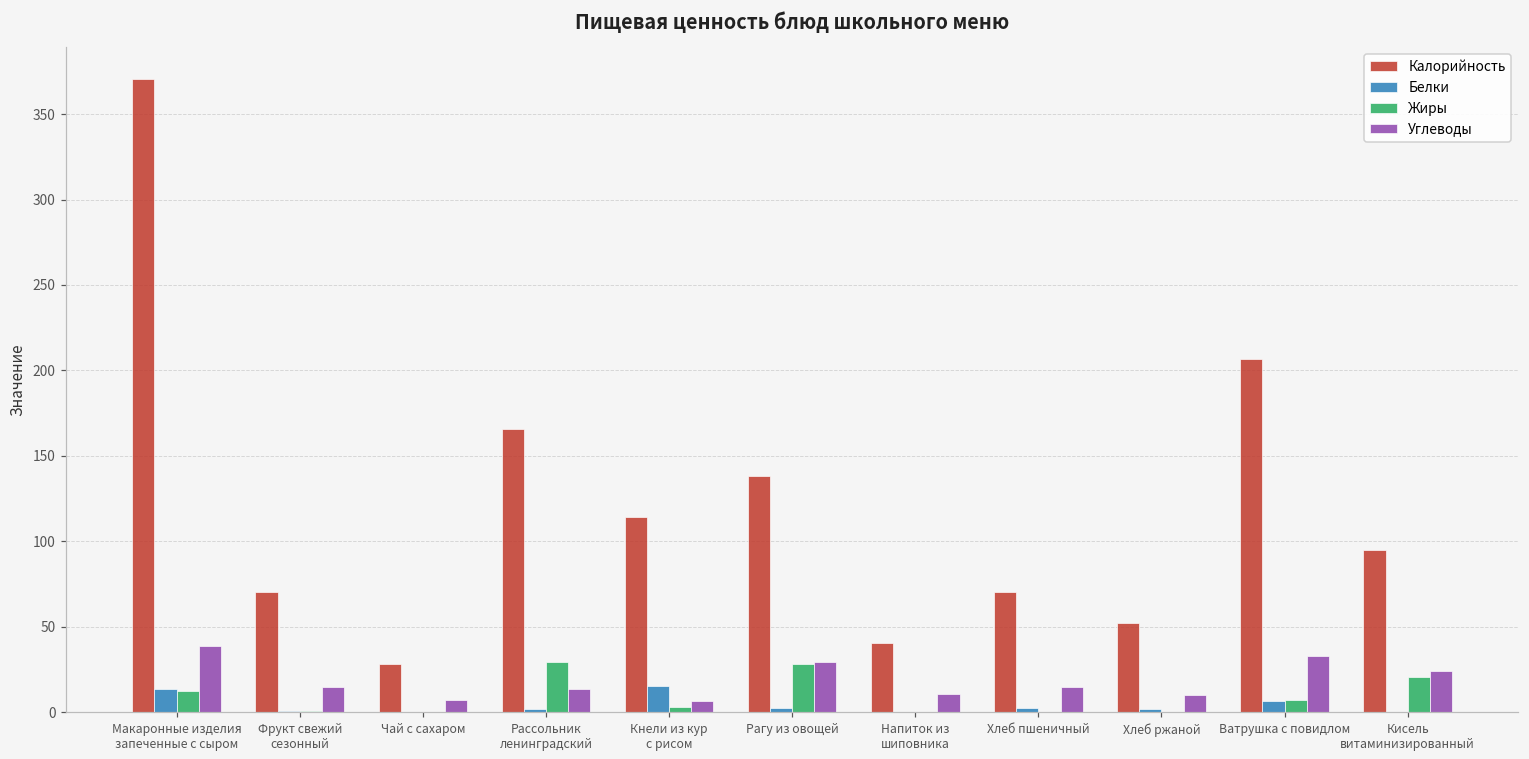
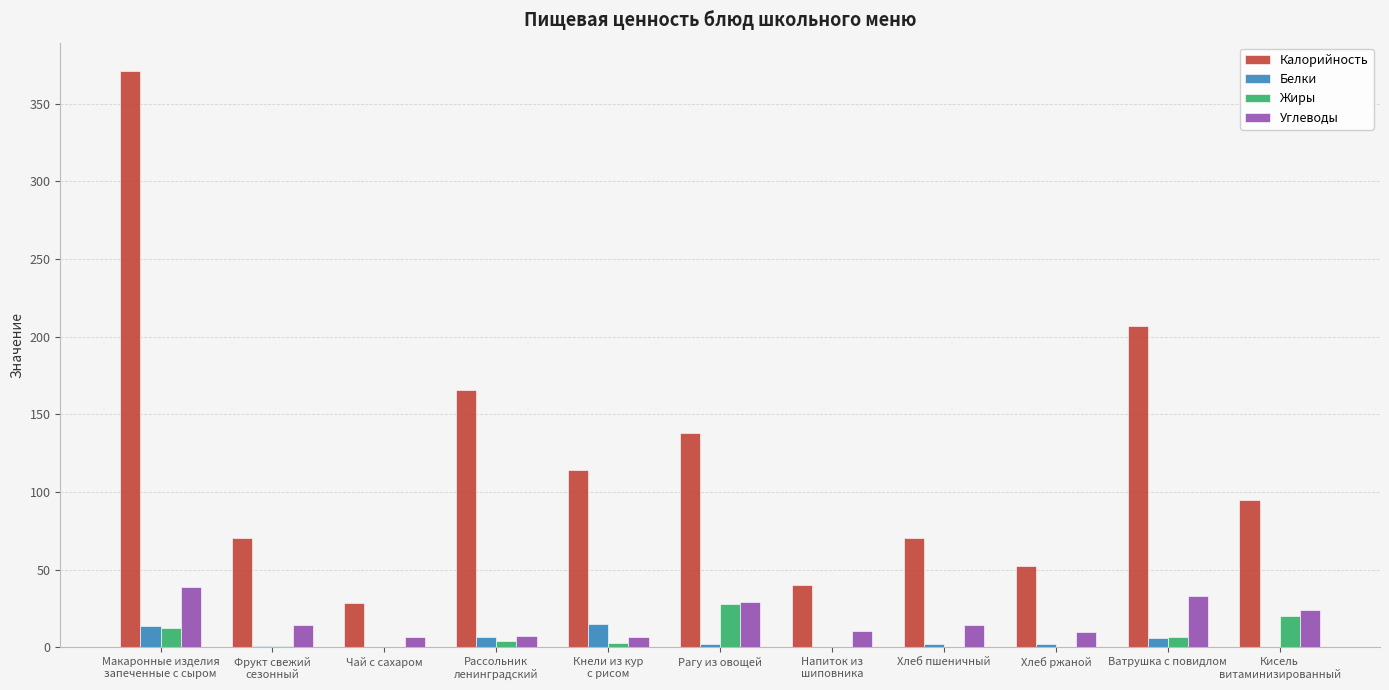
  {
    "Калорийность": {
      "Макаронные изделия запеченные с сыром": 371,
      "Фрукт свежий сезонный": 71,
      "Чай с сахаром": 28,
      "Рассольник ленинградский": 166,
      "Кнели из кур с рисом": 114,
      "Рагу из овощей": 138,
      "Напиток из шиповника": 40,
      "Хлеб пшеничный": 71,
      "Хлеб ржаной": 52,
      "Ватрушка с повидлом": 207,
      "Кисель витаминизированный": 95
    },
    "Белки": {
      "Макаронные изделия запеченные с сыром": 14,
-     "Рассольник ленинградский": 2,
+     "Рассольник ленинградский": 7,
      "Кнели из кур с рисом": 15,
      "Рагу из овощей": 2,
      "Хлеб пшеничный": 2,
      "Хлеб ржаной": 2,
      "Ватрушка с повидлом": 6,
      "Кисель витаминизированный": 0
    },
    "Жиры": {
      "Макаронные изделия запеченные с сыром": 13,
      "Чай с сахаром": 0,
-     "Рассольник ленинградский": 29,
+     "Рассольник ленинградский": 4,
      "Кнели из кур с рисом": 3,
      "Рагу из овощей": 28,
      "Напиток из шиповника": 0,
      "Ватрушка с повидлом": 7,
      "Кисель витаминизированный": 20
    },
    "Углеводы": {
      "Макаронные изделия запеченные с сыром": 39,
      "Фрукт свежий сезонный": 15,
      "Чай с сахаром": 7,
-     "Рассольник ленинградский": 14,
+     "Рассольник ленинградский": 7,
      "Кнели из кур с рисом": 6,
      "Рагу из овощей": 29,
      "Напиток из шиповника": 11,
      "Хлеб пшеничный": 15,
      "Хлеб ржаной": 10,
      "Ватрушка с повидлом": 33,
      "Кисель витаминизированный": 24
    }
  }
